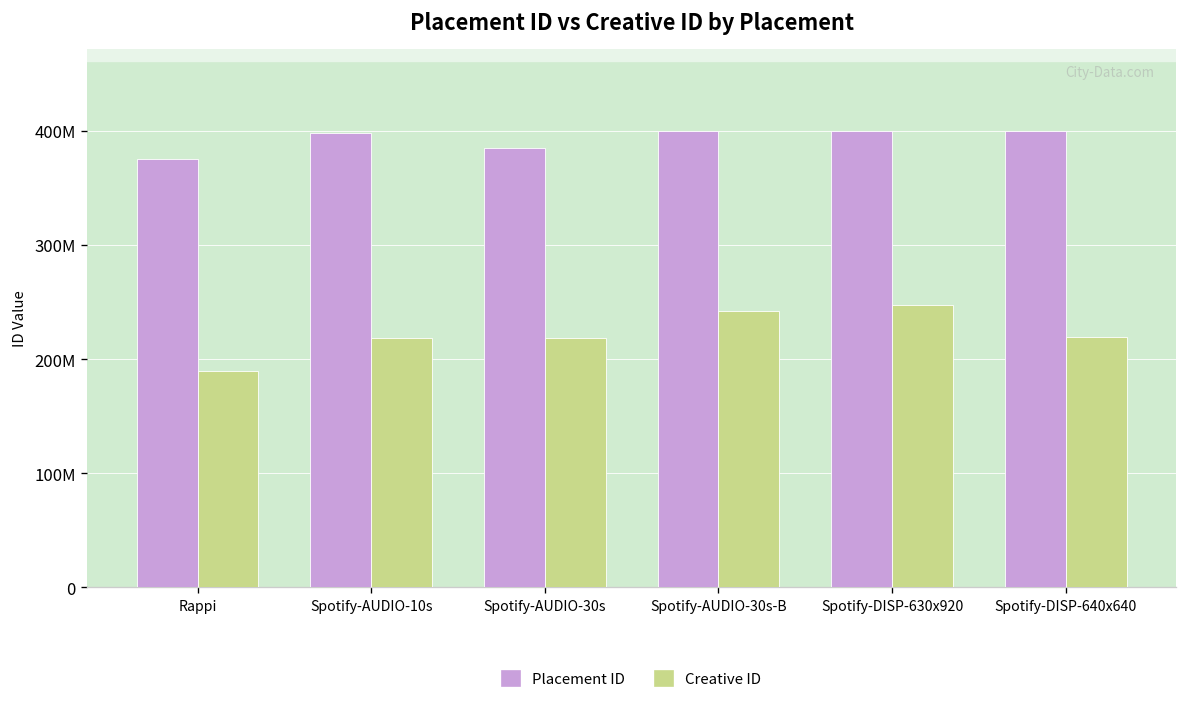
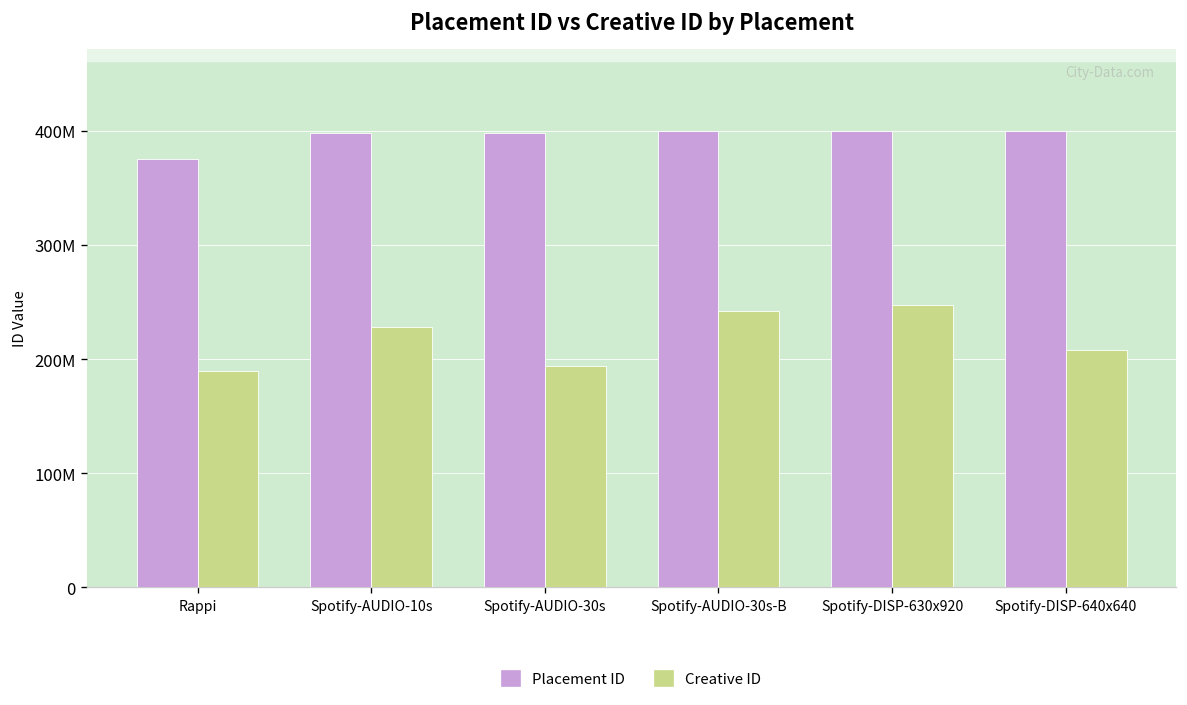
  {
    "Placement ID": {
      "Rappi": 380000000,
      "Spotify-AUDIO-10s": 400000000,
-     "Spotify-AUDIO-30s": 390000000,
+     "Spotify-AUDIO-30s": 400000000,
      "Spotify-AUDIO-30s-B": 400000000,
      "Spotify-DISP-630x920": 400000000,
      "Spotify-DISP-640x640": 400000000
    },
    "Creative ID": {
      "Rappi": 190000000,
-     "Spotify-AUDIO-10s": 220000000,
-     "Spotify-AUDIO-30s": 220000000,
+     "Spotify-AUDIO-10s": 230000000,
+     "Spotify-AUDIO-30s": 190000000,
      "Spotify-AUDIO-30s-B": 240000000,
      "Spotify-DISP-630x920": 250000000,
-     "Spotify-DISP-640x640": 220000000
+     "Spotify-DISP-640x640": 210000000
    }
  }
